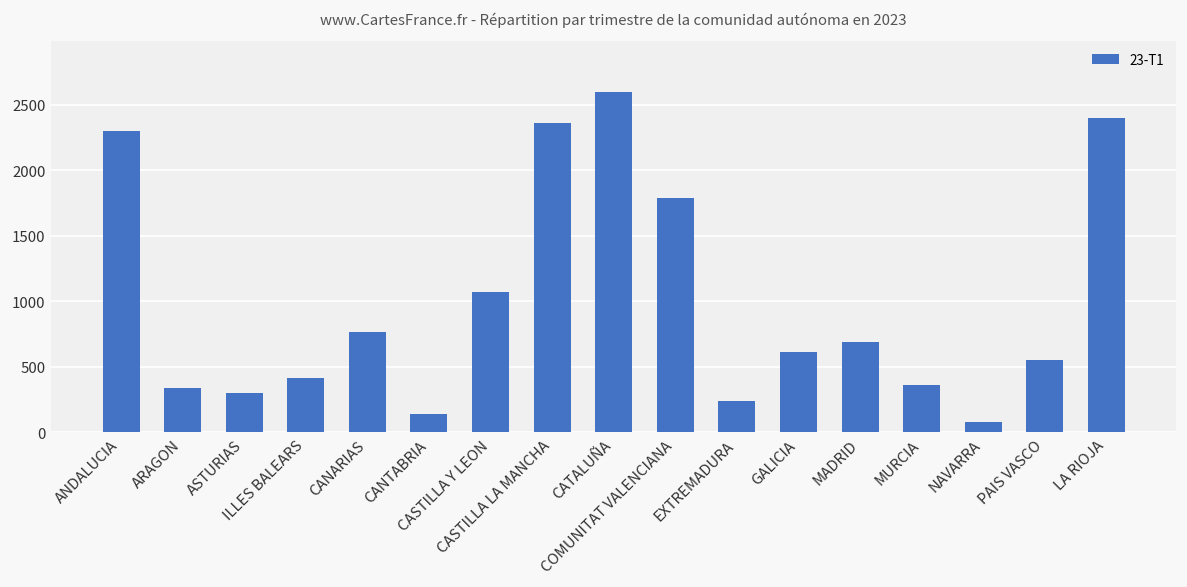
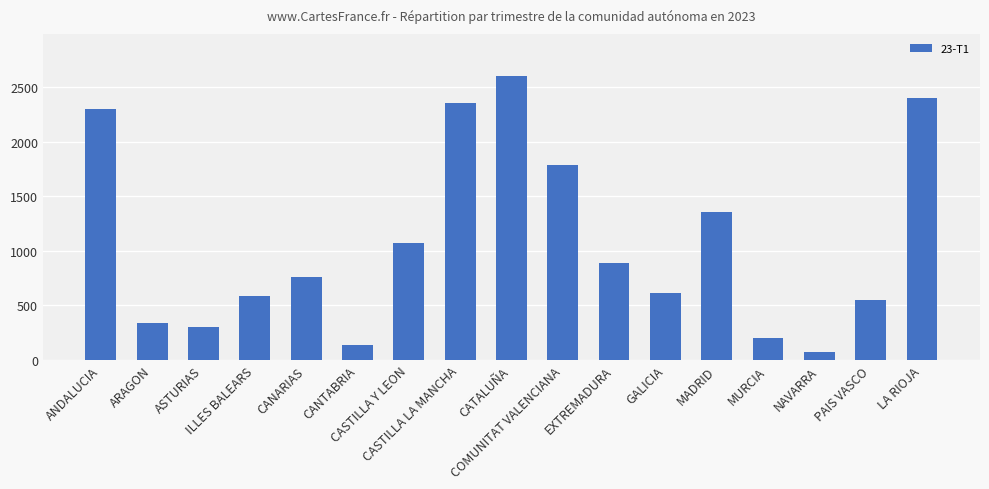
  {
    "ANDALUCIA": 2300,
    "ARAGON": 340,
    "ASTURIAS": 300,
-   "ILLES BALEARS": 410,
+   "ILLES BALEARS": 590,
    "CANARIAS": 760,
    "CANTABRIA": 140,
    "CASTILLA Y LEON": 1070,
    "CASTILLA LA MANCHA": 2360,
    "CATALUÑA": 2600,
    "COMUNITAT VALENCIANA": 1790,
-   "EXTREMADURA": 240,
+   "EXTREMADURA": 890,
    "GALICIA": 610,
-   "MADRID": 690,
-   "MURCIA": 360,
+   "MADRID": 1350,
+   "MURCIA": 200,
    "NAVARRA": 80,
    "PAIS VASCO": 550,
    "LA RIOJA": 2400
  }
